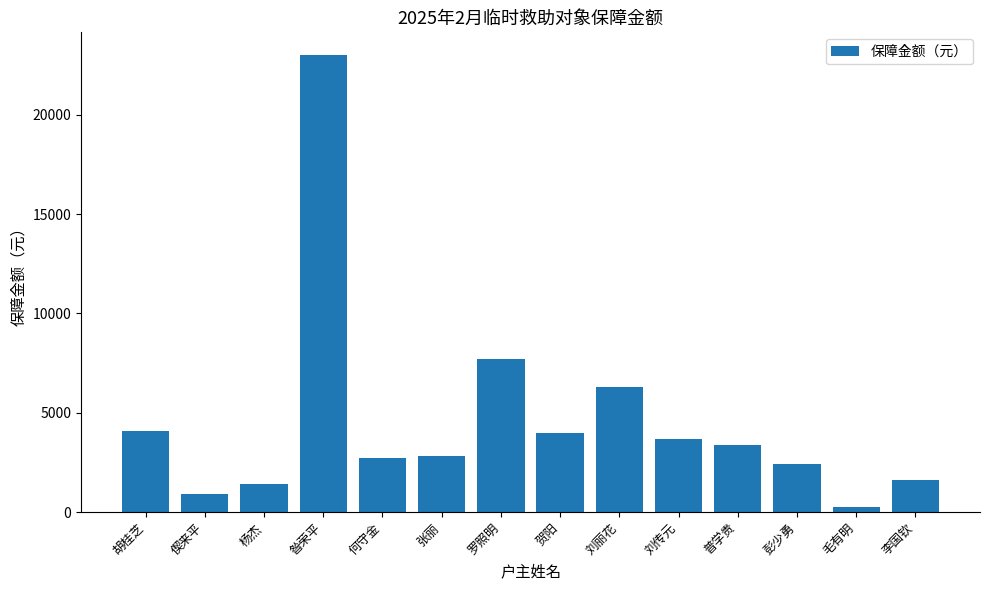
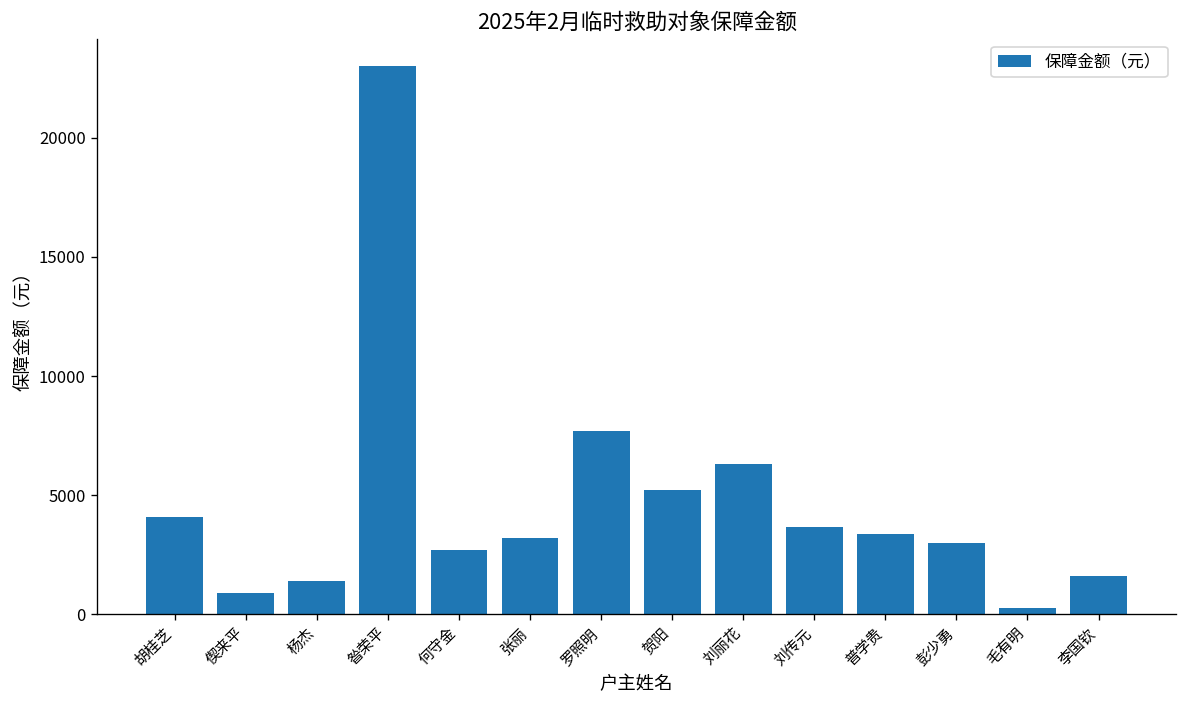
  {
    "胡桂芝": 4100,
    "偰来平": 900,
    "杨杰": 1400,
    "昝荣平": 23000,
    "何守金": 2700,
-   "张丽": 2800,
+   "张丽": 3200,
    "罗照明": 7700,
-   "贺阳": 4000,
+   "贺阳": 5200,
    "刘丽花": 6300,
    "刘传元": 3700,
    "普学贵": 3400,
-   "彭少勇": 2400,
+   "彭少勇": 3000,
    "毛有明": 300,
    "李国钦": 1600
  }
